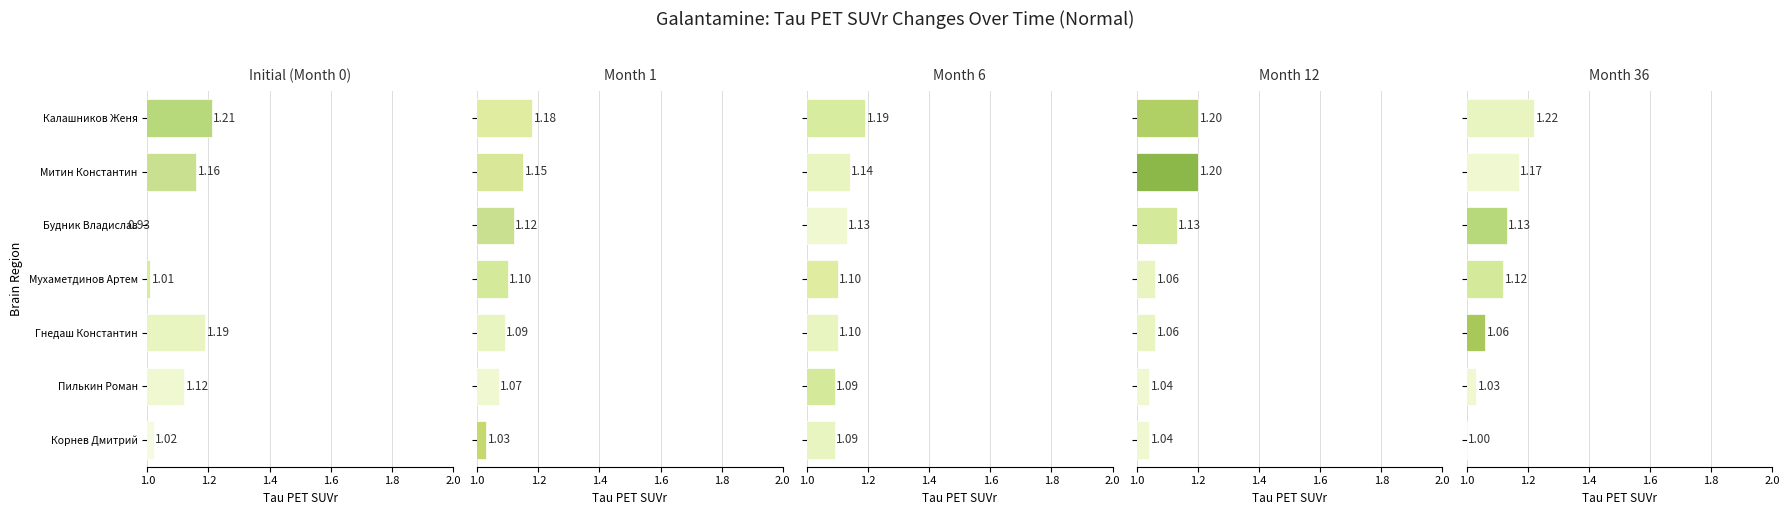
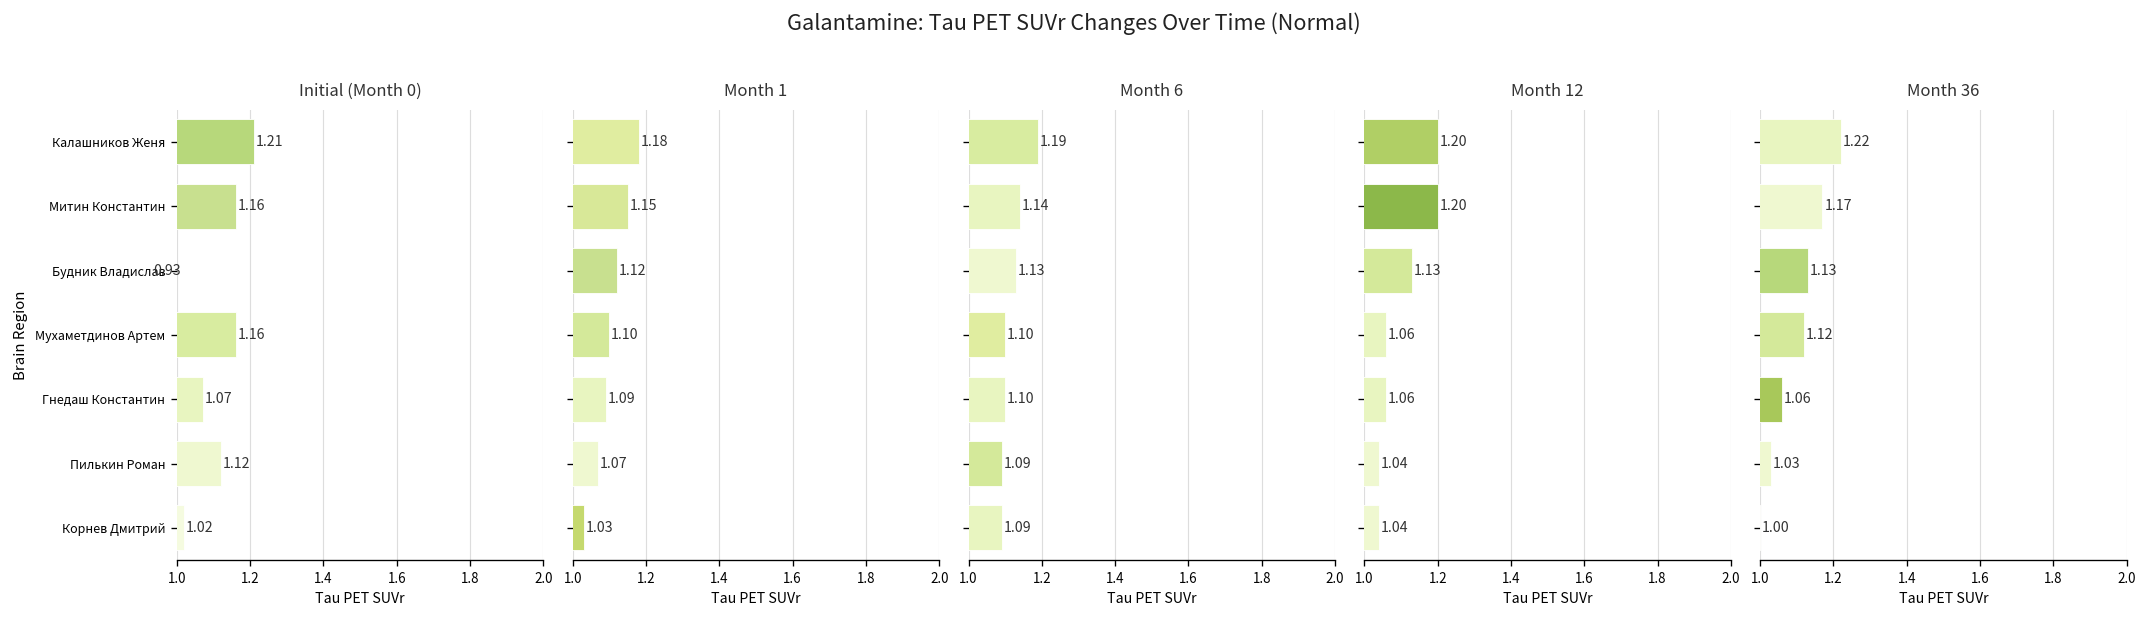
  {
    "Initial (Month 0)": {
      "Калашников Женя": 1.21,
      "Митин Константин": 1.16,
-     "Мухаметдинов Артем": 1.01,
-     "Гнедаш Константин": 1.19,
+     "Мухаметдинов Артем": 1.16,
+     "Гнедаш Константин": 1.07,
      "Пилькин Роман": 1.12,
      "Корнев Дмитрий": 1.02
    }
  }
